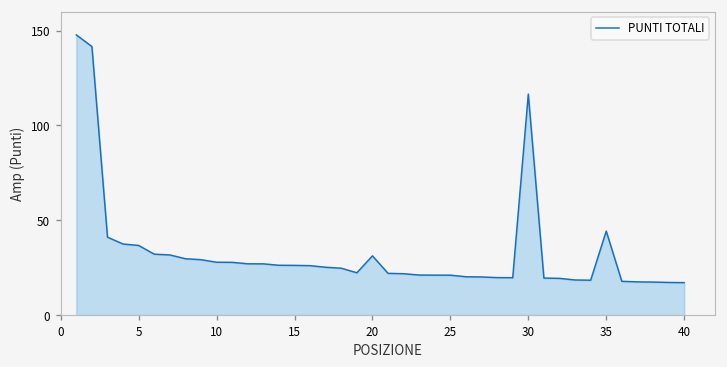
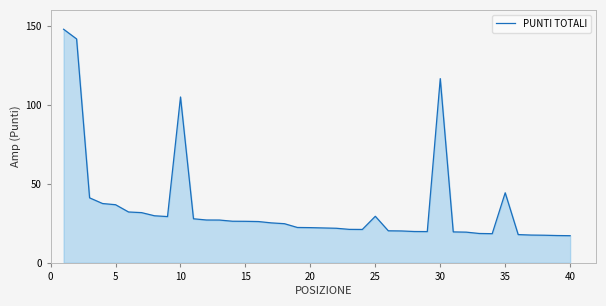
  {
    "5": 37,
-   "10": 28,
+   "10": 105,
    "15": 26,
-   "20": 31,
-   "25": 21,
+   "20": 22,
+   "25": 29,
    "30": 117,
    "35": 44,
    "40": 17
  }
